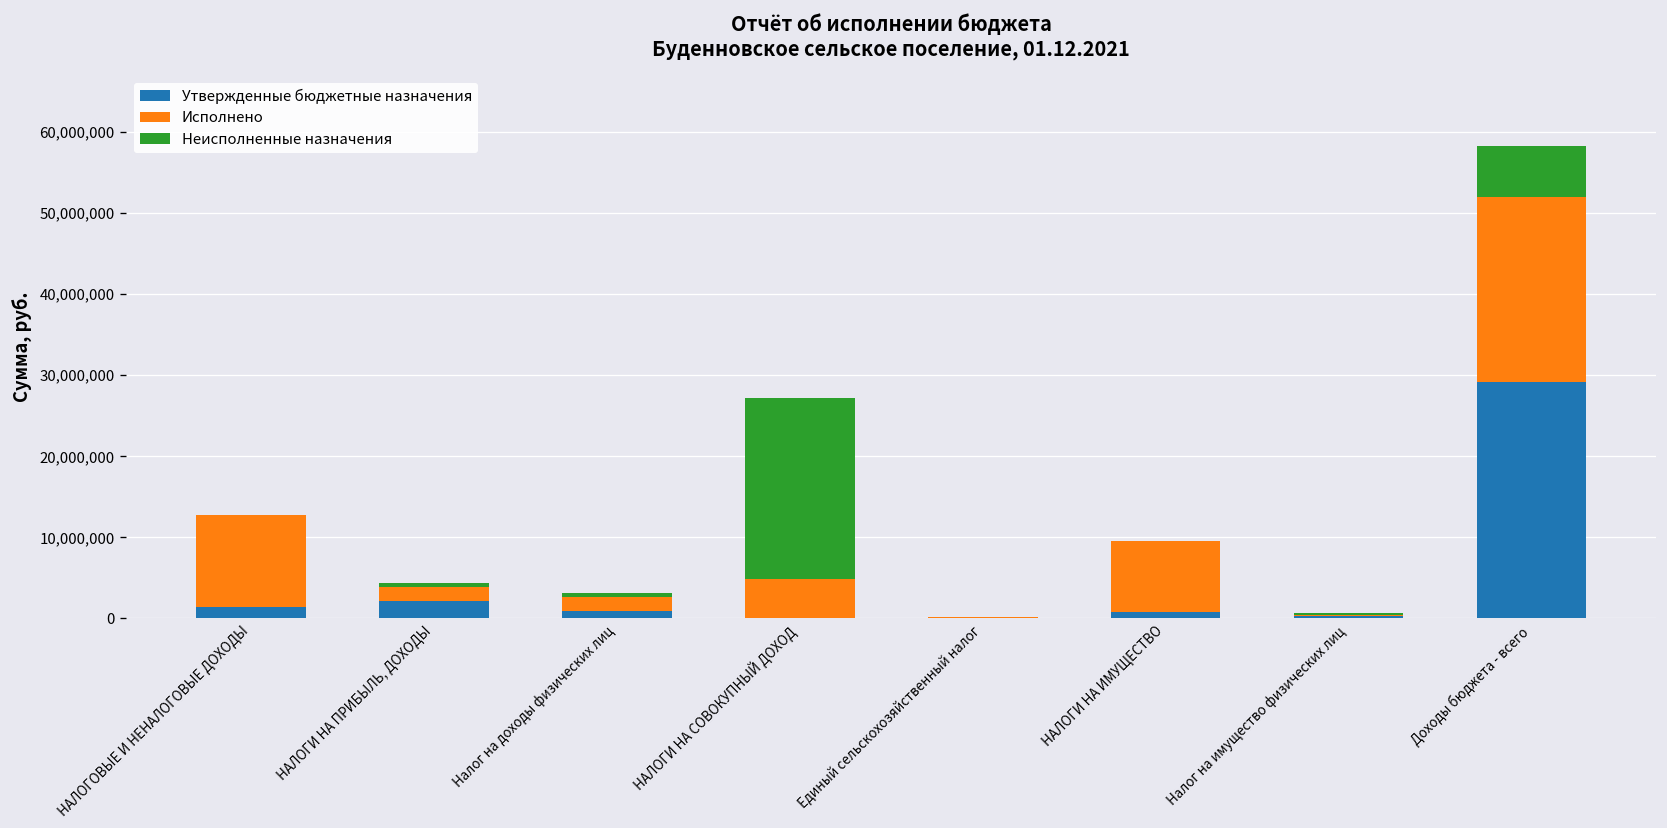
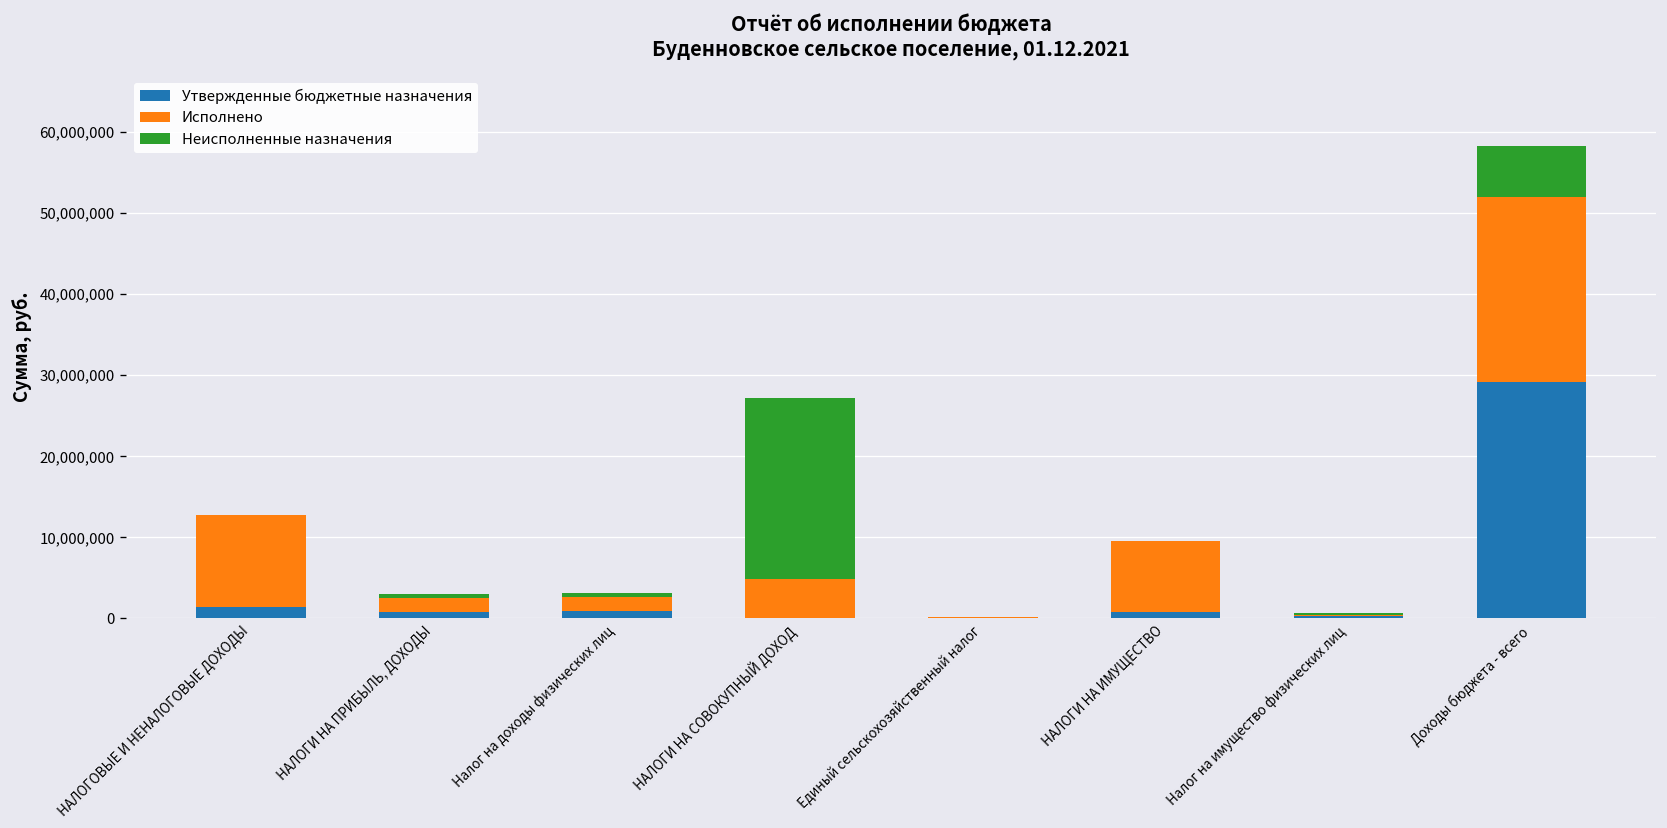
  {
    "Утвержденные бюджетные назначения": {
      "НАЛОГОВЫЕ И НЕНАЛОГОВЫЕ ДОХОДЫ": "1,000,000",
-     "НАЛОГИ НА ПРИБЫЛЬ, ДОХОДЫ": "2,000,000",
+     "НАЛОГИ НА ПРИБЫЛЬ, ДОХОДЫ": "1,000,000",
      "Налог на доходы физических лиц": "1,000,000",
      "НАЛОГИ НА ИМУЩЕСТВО": "1,000,000",
      "Доходы бюджета - всего": "29,000,000"
    },
    "Исполнено": {
      "НАЛОГОВЫЕ И НЕНАЛОГОВЫЕ ДОХОДЫ": "11,000,000",
      "НАЛОГИ НА ПРИБЫЛЬ, ДОХОДЫ": "2,000,000",
      "Налог на доходы физических лиц": "2,000,000",
      "НАЛОГИ НА СОВОКУПНЫЙ ДОХОД": "5,000,000",
      "НАЛОГИ НА ИМУЩЕСТВО": "9,000,000",
      "Доходы бюджета - всего": "23,000,000"
    },
    "Неисполненные назначения": {
      "НАЛОГОВЫЕ И НЕНАЛОГОВЫЕ ДОХОДЫ": "0",
      "НАЛОГИ НА ПРИБЫЛЬ, ДОХОДЫ": "0",
      "Налог на доходы физических лиц": "0",
      "НАЛОГИ НА СОВОКУПНЫЙ ДОХОД": "22,000,000",
      "Единый сельскохозяйственный налог": "0",
      "НАЛОГИ НА ИМУЩЕСТВО": "0",
      "Доходы бюджета - всего": "6,000,000"
    }
  }
